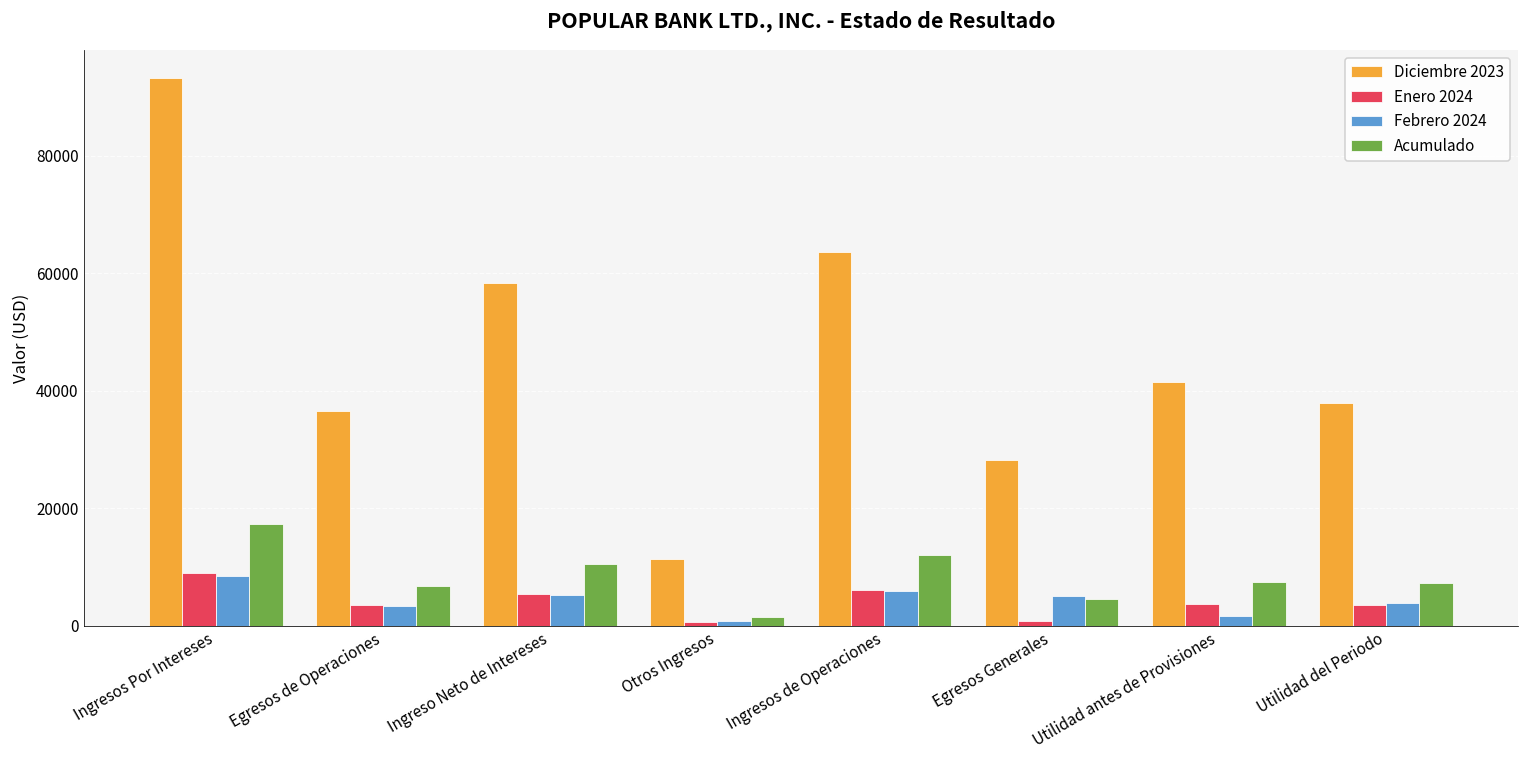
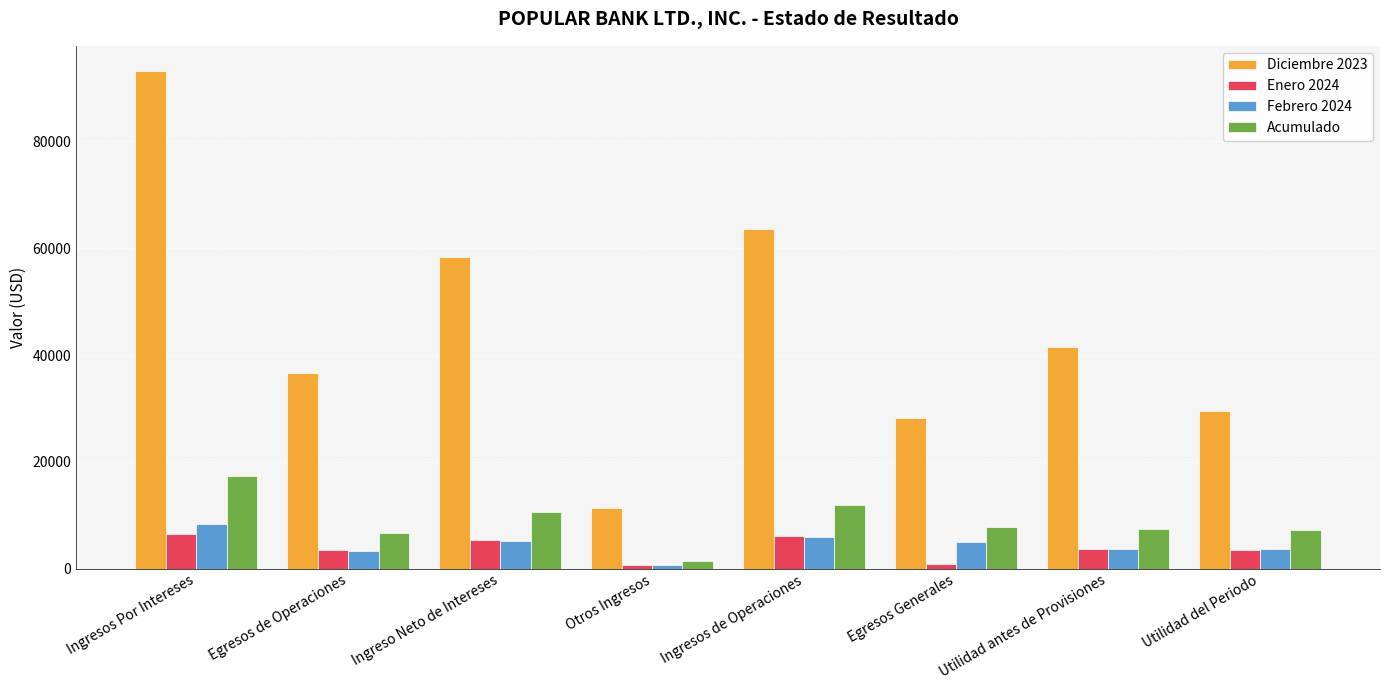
  {
    "Diciembre 2023": {
      "Ingresos Por Intereses": 93000,
      "Egresos de Operaciones": 37000,
      "Ingreso Neto de Intereses": 58000,
      "Otros Ingresos": 11000,
      "Ingresos de Operaciones": 64000,
      "Egresos Generales": 28000,
      "Utilidad antes de Provisiones": 41000,
-     "Utilidad del Periodo": 38000
+     "Utilidad del Periodo": 30000
    },
    "Enero 2024": {
-     "Ingresos Por Intereses": 9000,
+     "Ingresos Por Intereses": 6000,
      "Egresos de Operaciones": 4000,
      "Ingreso Neto de Intereses": 5000,
      "Otros Ingresos": 1000,
      "Ingresos de Operaciones": 6000,
      "Egresos Generales": 1000,
      "Utilidad antes de Provisiones": 4000,
      "Utilidad del Periodo": 4000
    },
    "Febrero 2024": {
      "Ingresos Por Intereses": 8000,
      "Egresos de Operaciones": 3000,
      "Ingreso Neto de Intereses": 5000,
      "Otros Ingresos": 1000,
      "Ingresos de Operaciones": 6000,
      "Egresos Generales": 5000,
-     "Utilidad antes de Provisiones": 2000,
+     "Utilidad antes de Provisiones": 4000,
      "Utilidad del Periodo": 4000
    },
    "Acumulado": {
      "Ingresos Por Intereses": 17000,
      "Egresos de Operaciones": 7000,
      "Ingreso Neto de Intereses": 11000,
      "Otros Ingresos": 1000,
      "Ingresos de Operaciones": 12000,
-     "Egresos Generales": 5000,
+     "Egresos Generales": 8000,
      "Utilidad antes de Provisiones": 7000,
      "Utilidad del Periodo": 7000
    }
  }
